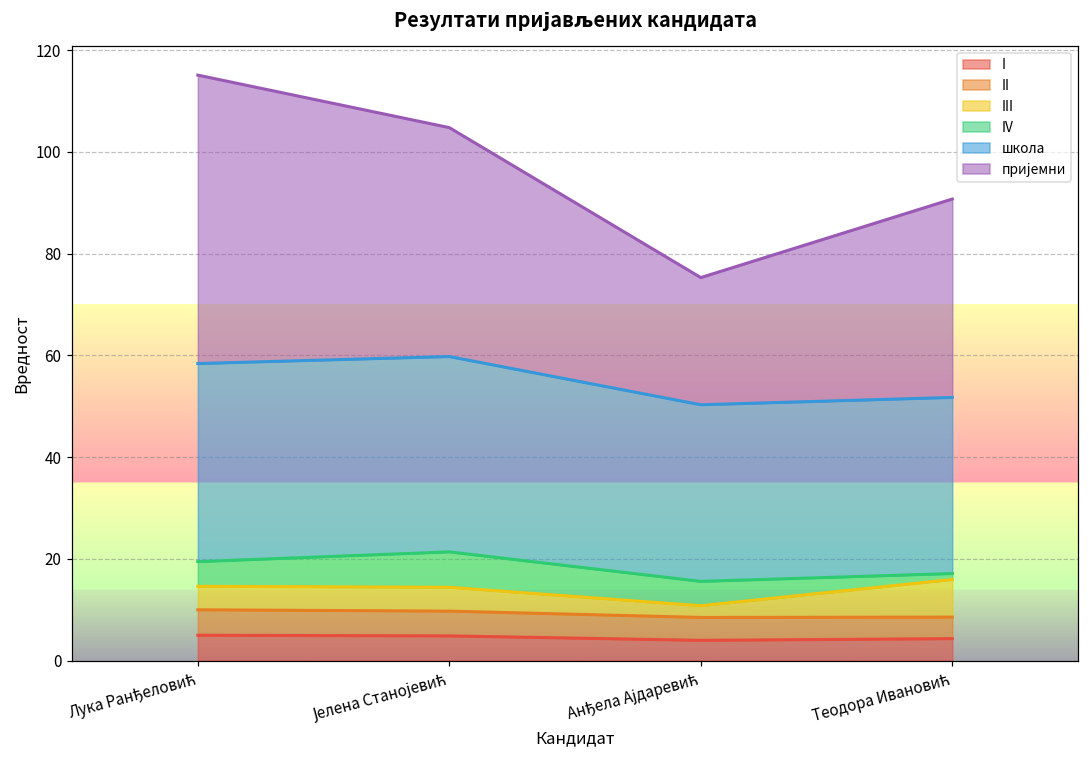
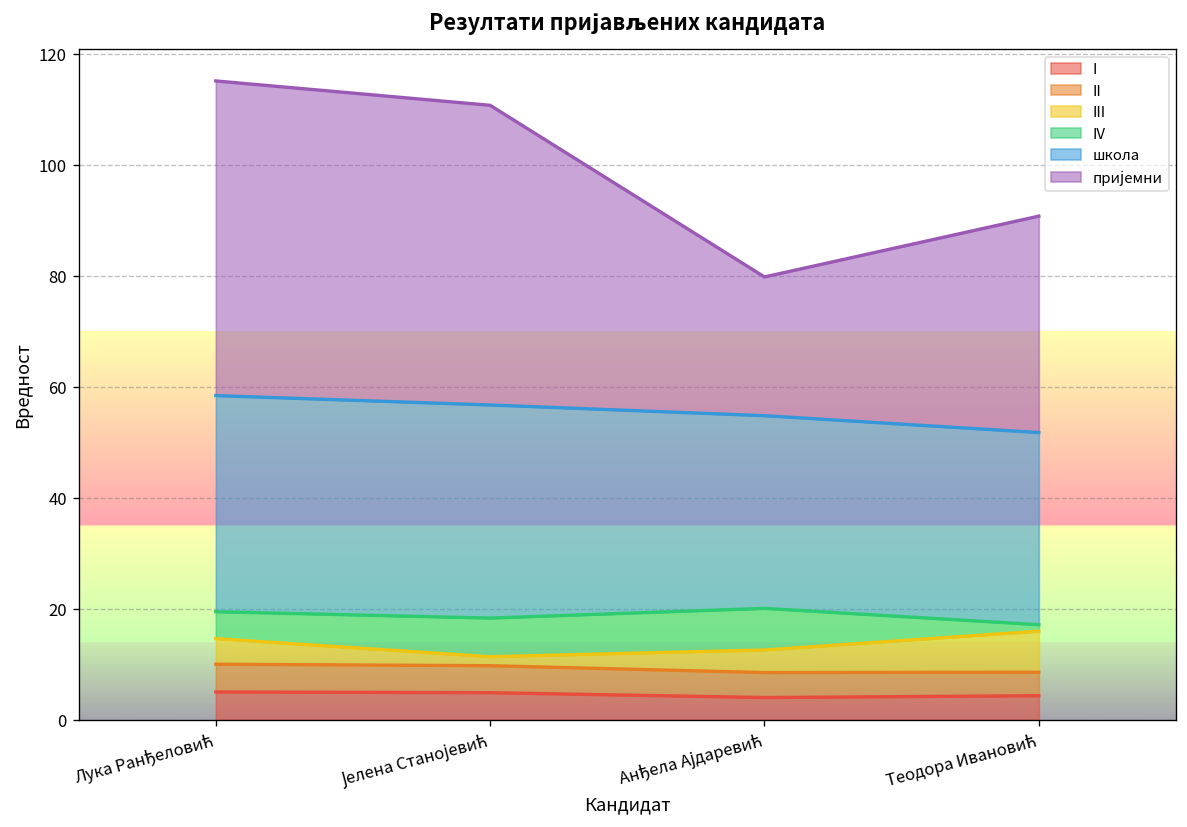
  {
    "III": {
      "Лука Ранђеловић": 5,
-     "Јелена Станојевић": 5,
-     "Анђела Ајдаревић": 2,
+     "Јелена Станојевић": 2,
+     "Анђела Ајдаревић": 4,
      "Теодора Ивановић": 7
    },
    "IV": {
      "Лука Ранђеловић": 5,
      "Јелена Станојевић": 7,
-     "Анђела Ајдаревић": 5,
+     "Анђела Ајдаревић": 8,
      "Теодора Ивановић": 1
    },
    "школа": {
      "Лука Ранђеловић": 39,
      "Јелена Станојевић": 38,
      "Анђела Ајдаревић": 35,
      "Теодора Ивановић": 35
    },
    "пријемни": {
      "Лука Ранђеловић": 57,
-     "Јелена Станојевић": 45,
+     "Јелена Станојевић": 54,
      "Анђела Ајдаревић": 25,
      "Теодора Ивановић": 39
    }
  }
